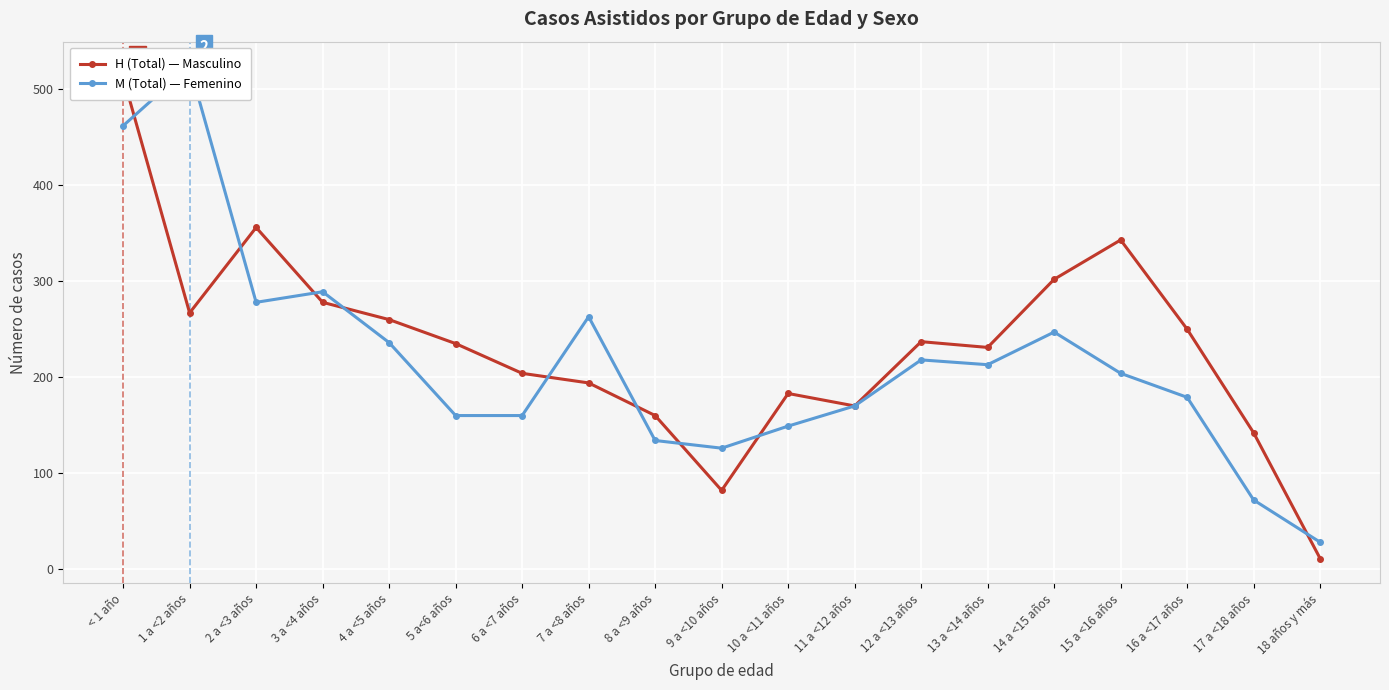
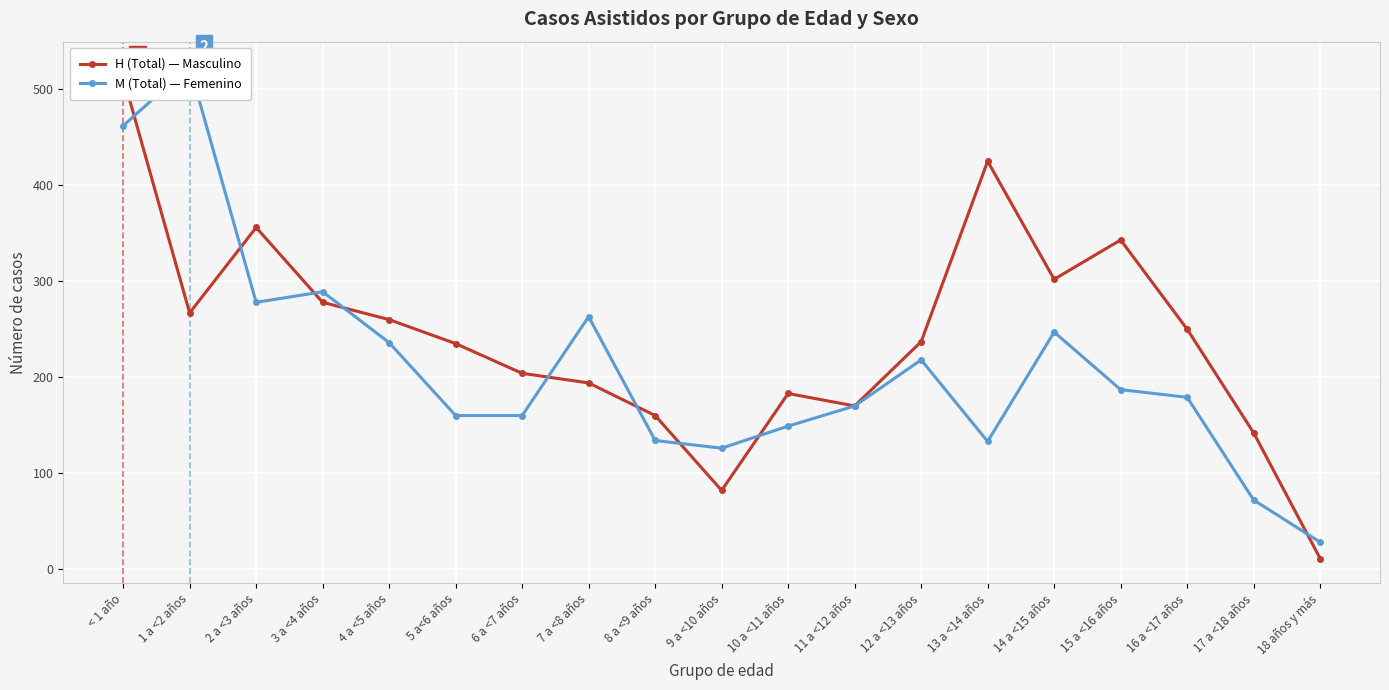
  {
    "H (Total) — Masculino": {
      "1 a <2 años": 270,
      "2 a <3 años": 360,
      "3 a <4 años": 280,
      "4 a <5 años": 260,
      "5 a<6 años": 240,
      "6 a <7 años": 200,
      "7 a <8 años": 190,
      "8 a <9 años": 160,
      "9 a <10 años": 80,
      "10 a <11 años": 180,
      "12 a <13 años": 240,
-     "13 a <14 años": 230,
+     "13 a <14 años": 430,
      "14 a <15 años": 300,
      "15 a <16 años": 340,
      "16 a <17 años": 250,
      "17 a <18 años": 140,
      "18 años y más": 10
    },
    "M (Total) — Femenino": {
      "< 1 año": 460,
      "2 a <3 años": 280,
      "3 a <4 años": 290,
      "4 a <5 años": 240,
      "5 a<6 años": 160,
      "6 a <7 años": 160,
      "7 a <8 años": 260,
      "8 a <9 años": 130,
      "9 a <10 años": 130,
      "10 a <11 años": 150,
      "12 a <13 años": 220,
-     "13 a <14 años": 210,
+     "13 a <14 años": 130,
      "14 a <15 años": 250,
-     "15 a <16 años": 200,
+     "15 a <16 años": 190,
      "16 a <17 años": 180,
      "17 a <18 años": 70,
      "18 años y más": 30
    }
  }
